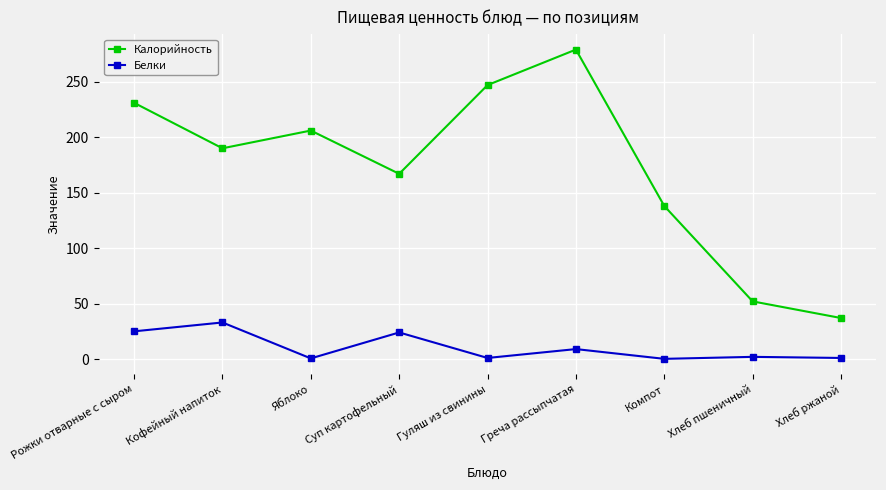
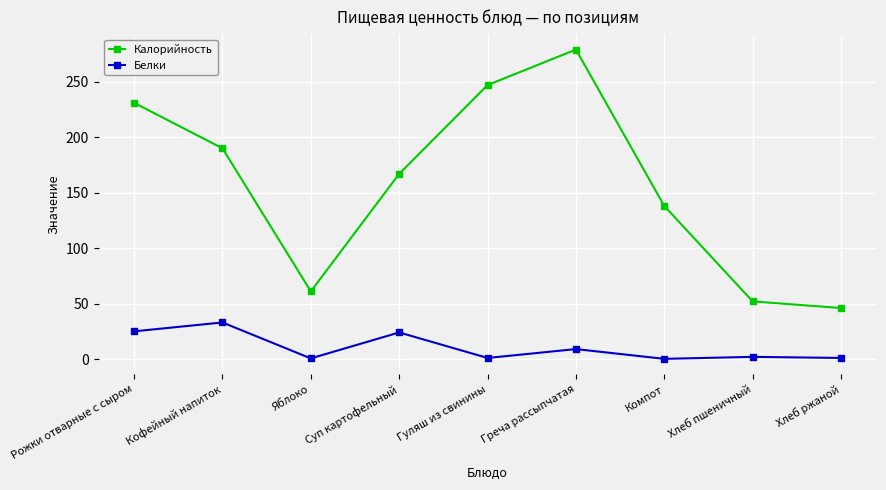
  {
    "Калорийность": {
      "Рожки отварные с сыром": 231,
      "Кофейный напиток": 190,
-     "Яблоко": 206,
+     "Яблоко": 61,
      "Суп картофельный": 167,
      "Гуляш из свинины": 247,
      "Греча рассыпчатая": 279,
      "Компот": 138,
      "Хлеб пшеничный": 52,
-     "Хлеб ржаной": 37
+     "Хлеб ржаной": 46
    },
    "Белки": {
      "Рожки отварные с сыром": 25,
      "Кофейный напиток": 33,
      "Яблоко": 1,
      "Суп картофельный": 24,
      "Гуляш из свинины": 1,
      "Греча рассыпчатая": 9,
      "Компот": 0,
      "Хлеб пшеничный": 2,
      "Хлеб ржаной": 1
    }
  }
